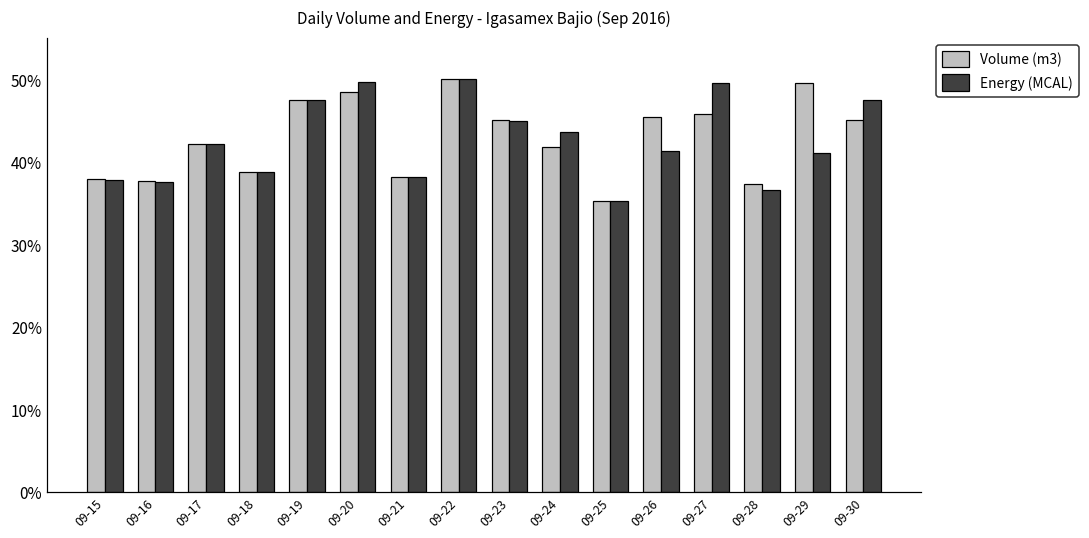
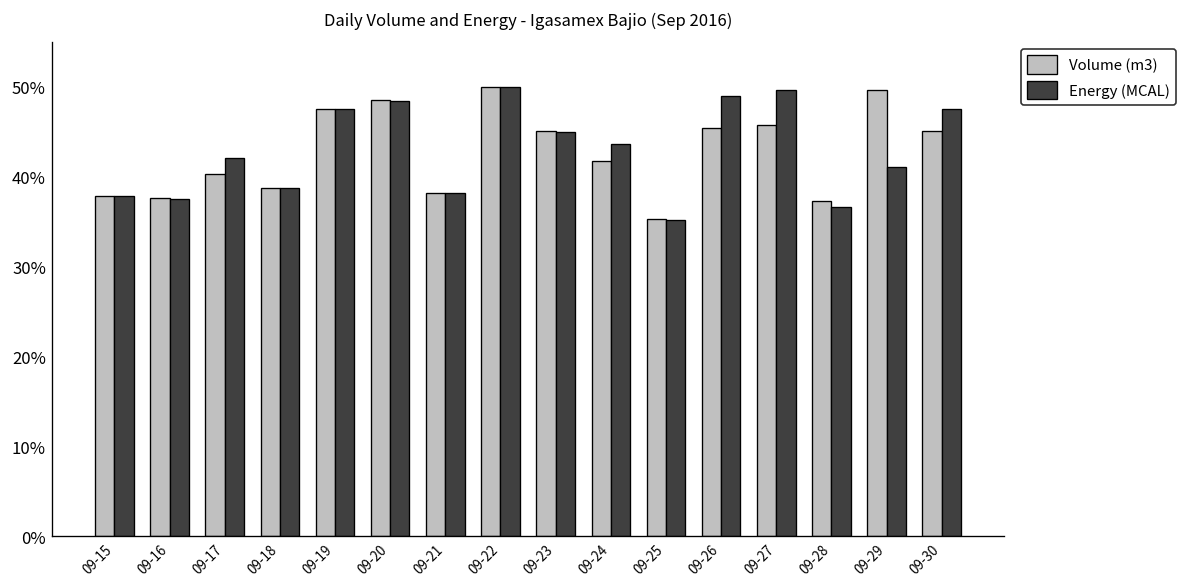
  {
    "Volume (m3)": {
      "09-15": "38%",
      "09-16": "38%",
-     "09-17": "42%",
+     "09-17": "40%",
      "09-18": "39%",
      "09-19": "48%",
      "09-20": "48%",
      "09-21": "38%",
      "09-22": "50%",
      "09-23": "45%",
      "09-24": "42%",
      "09-25": "35%",
      "09-26": "45%",
      "09-27": "46%",
      "09-28": "37%",
      "09-29": "50%",
      "09-30": "45%"
    },
    "Energy (MCAL)": {
      "09-15": "38%",
      "09-16": "38%",
      "09-17": "42%",
      "09-18": "39%",
      "09-19": "48%",
-     "09-20": "50%",
+     "09-20": "48%",
      "09-21": "38%",
      "09-22": "50%",
      "09-23": "45%",
      "09-24": "44%",
      "09-25": "35%",
-     "09-26": "41%",
+     "09-26": "49%",
      "09-27": "50%",
      "09-28": "37%",
      "09-29": "41%",
      "09-30": "48%"
    }
  }
